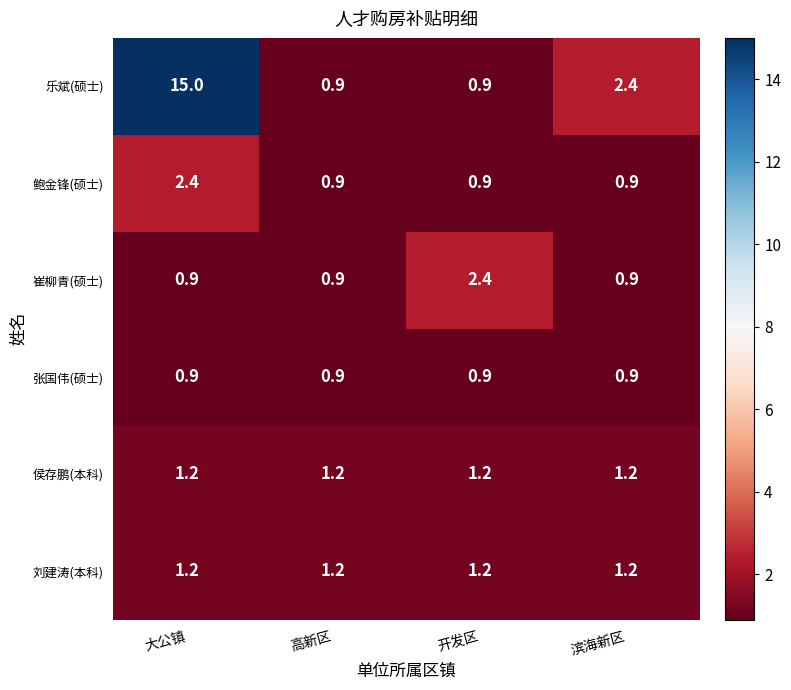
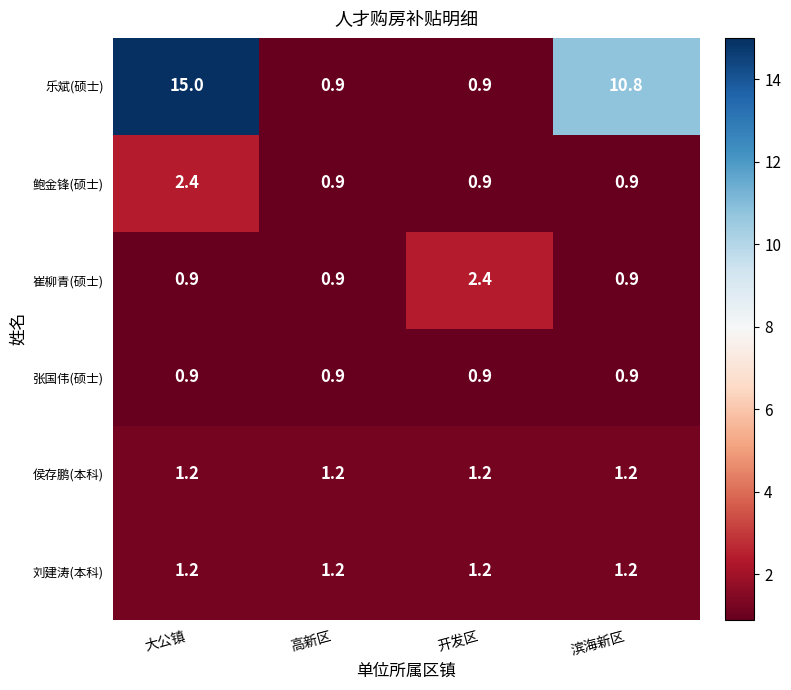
  {
    "乐斌(硕士)": {
      "大公镇": 15.0,
      "高新区": 0.9,
      "开发区": 0.9,
-     "滨海新区": 2.4
+     "滨海新区": 10.8
    },
    "鲍金锋(硕士)": {
      "大公镇": 2.4,
      "高新区": 0.9,
      "开发区": 0.9,
      "滨海新区": 0.9
    },
    "崔柳青(硕士)": {
      "大公镇": 0.9,
      "高新区": 0.9,
      "开发区": 2.4,
      "滨海新区": 0.9
    },
    "张国伟(硕士)": {
      "大公镇": 0.9,
      "高新区": 0.9,
      "开发区": 0.9,
      "滨海新区": 0.9
    },
    "侯存鹏(本科)": {
      "大公镇": 1.2,
      "高新区": 1.2,
      "开发区": 1.2,
      "滨海新区": 1.2
    },
    "刘建涛(本科)": {
      "大公镇": 1.2,
      "高新区": 1.2,
      "开发区": 1.2,
      "滨海新区": 1.2
    }
  }
